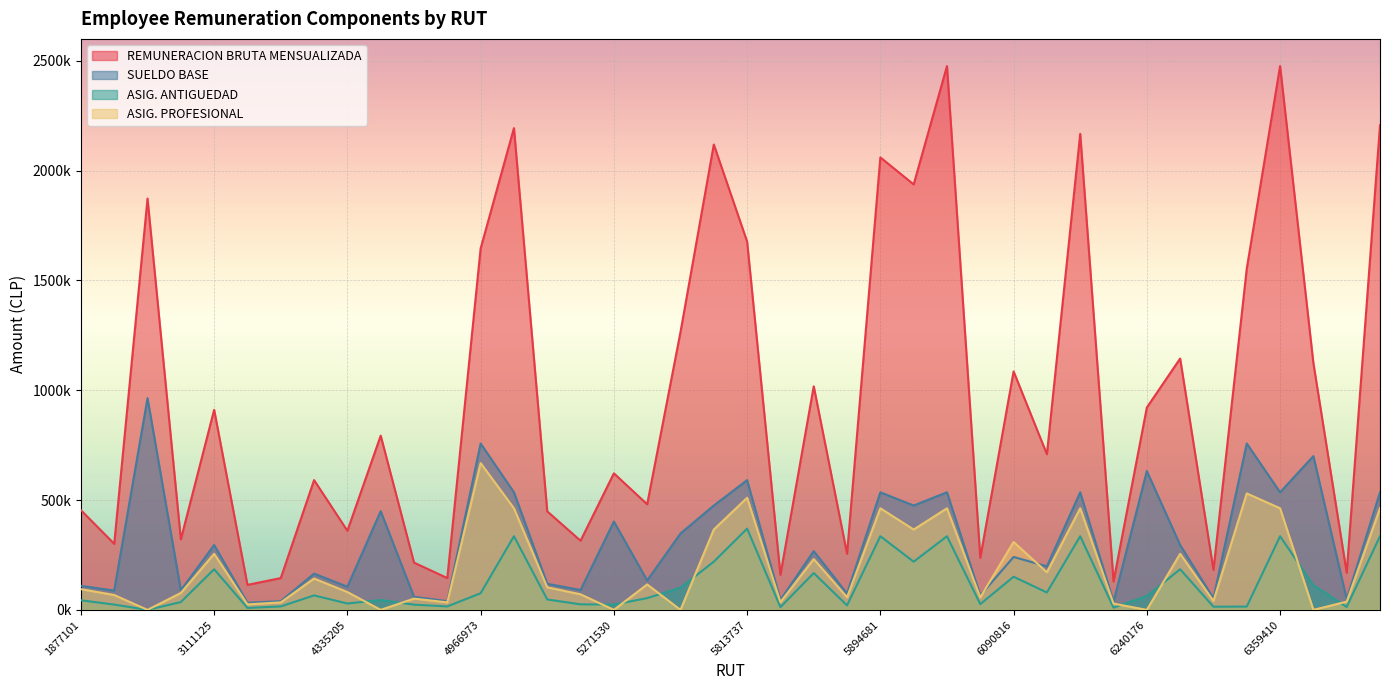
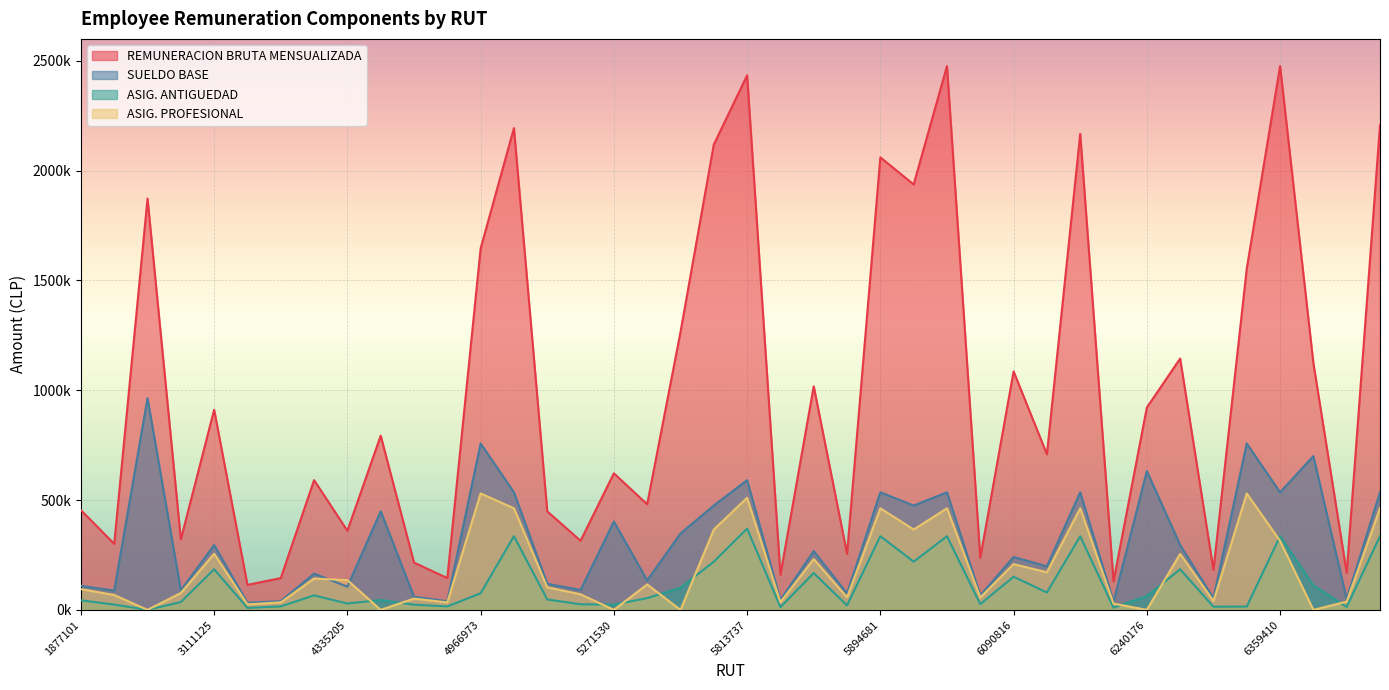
  {
    "REMUNERACION BRUTA MENSUALIZADA": {
      "1877101": 450000,
      "3111125": 910000,
      "4335205": 360000,
      "4966973": 1650000,
      "5271530": 620000,
-     "5813737": 1680000,
+     "5813737": 2430000,
      "5894681": 2060000,
      "6090816": 1090000,
      "6240176": 920000,
      "6359410": 2480000
    },
    "ASIG. PROFESIONAL": {
      "1877101": 90000,
      "3111125": 260000,
-     "4335205": 80000,
-     "4966973": 670000,
+     "4335205": 140000,
+     "4966973": 530000,
      "5271530": 0,
      "5813737": 510000,
      "5894681": 460000,
-     "6090816": 310000,
+     "6090816": 210000,
      "6240176": 0,
-     "6359410": 460000
+     "6359410": 310000
    }
  }
